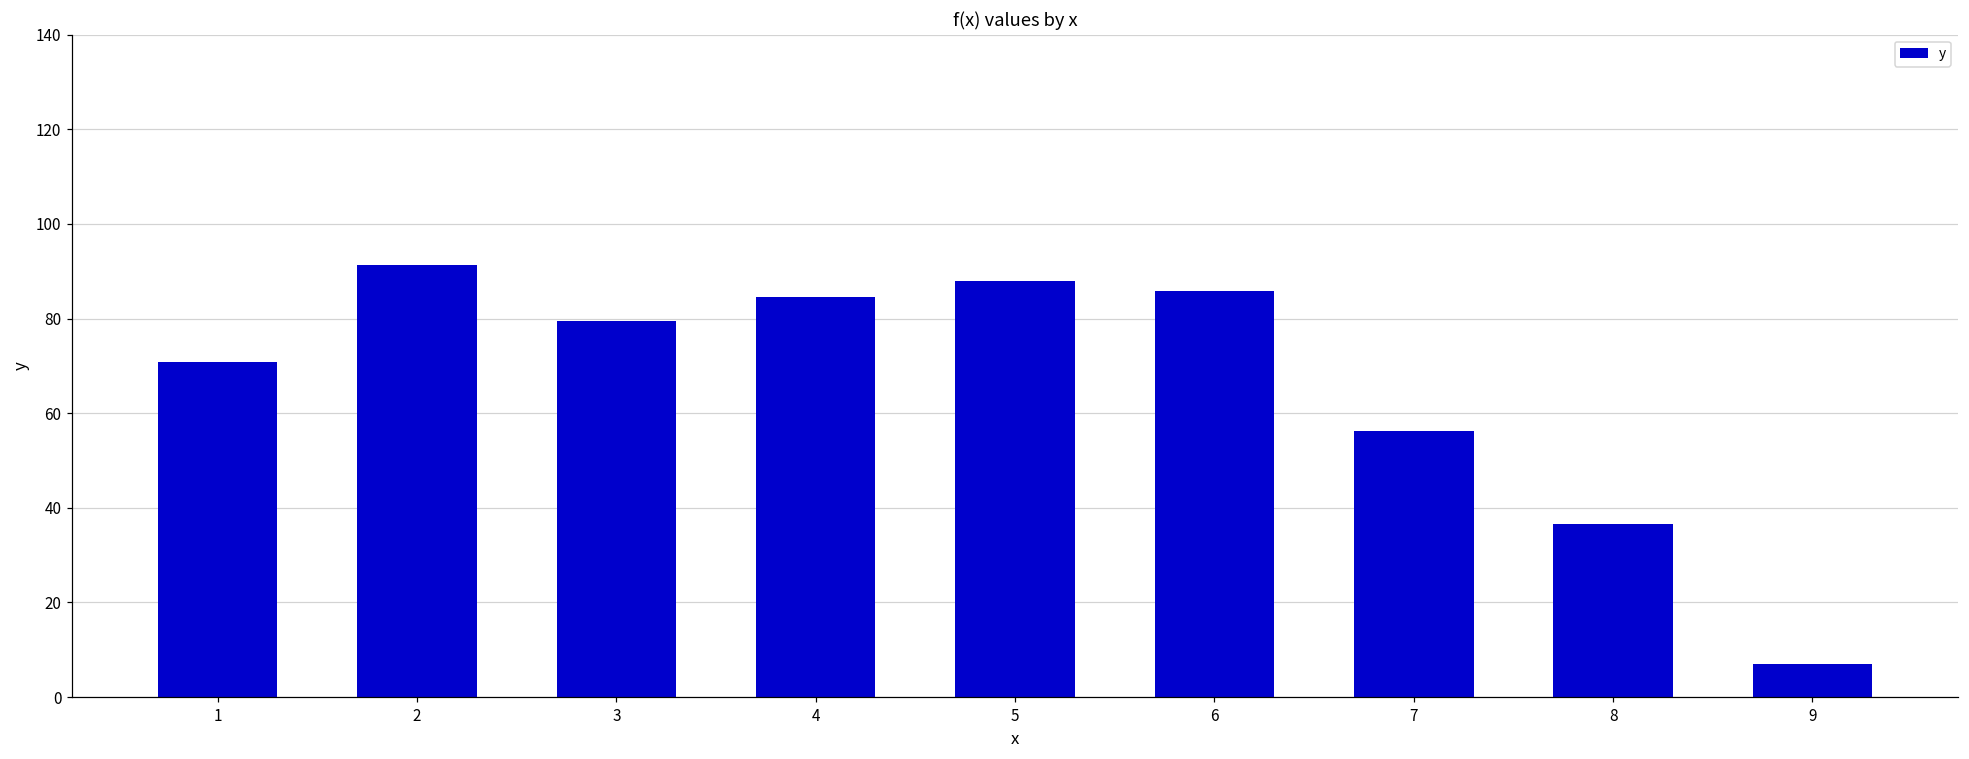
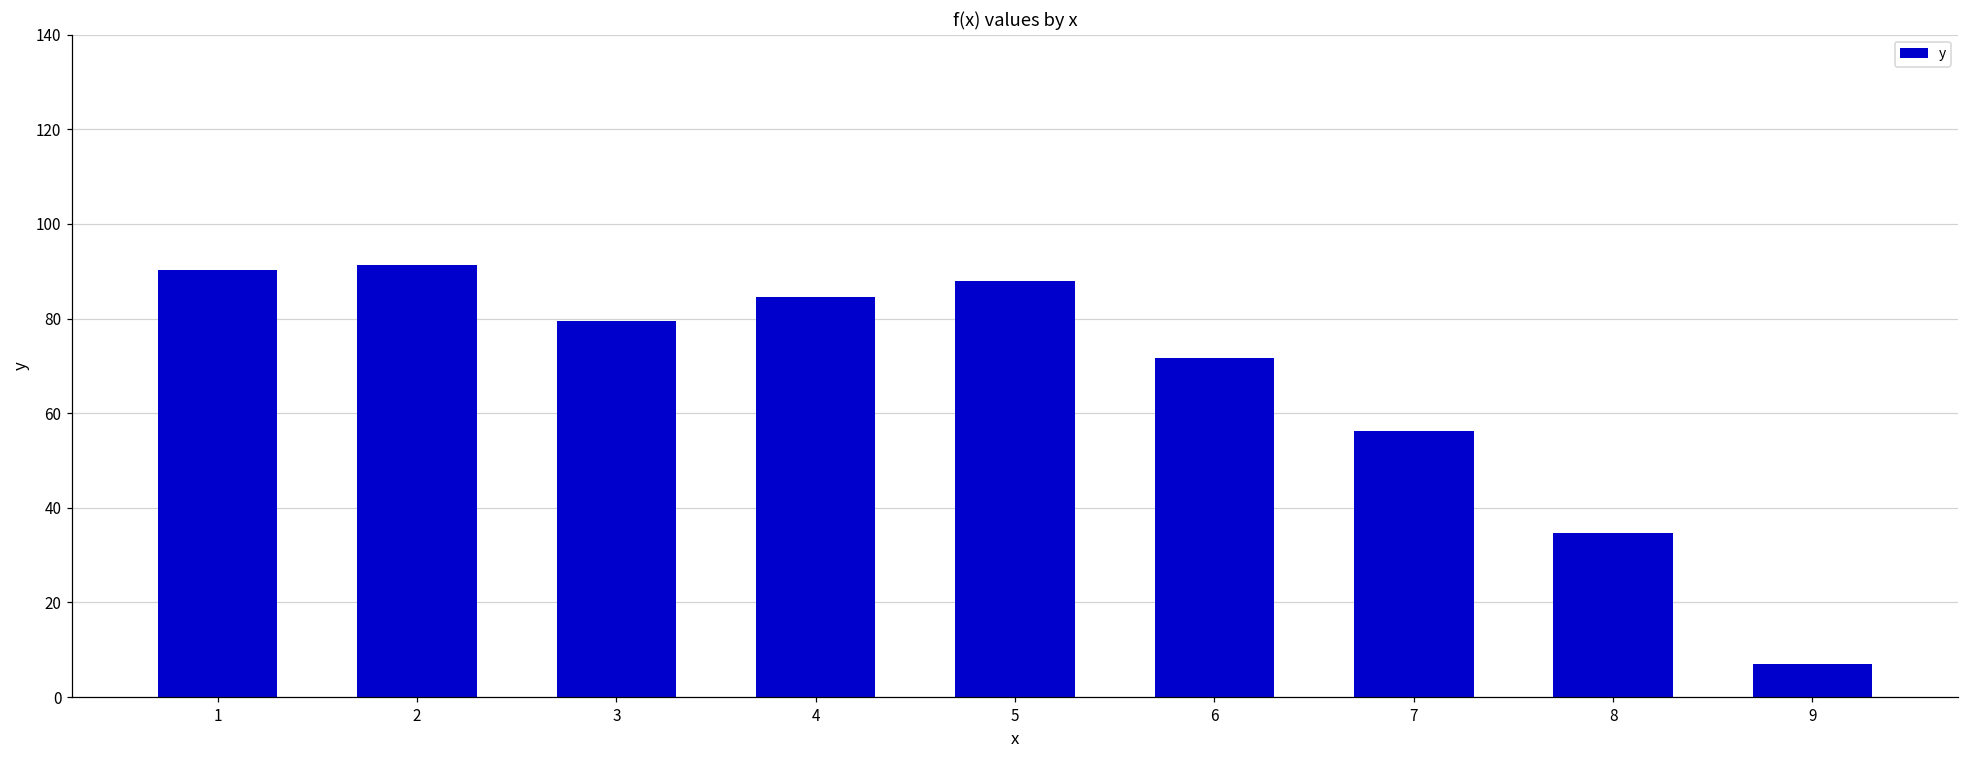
  {
-   "1": 71,
+   "1": 90,
    "2": 91,
    "3": 79,
    "4": 84,
    "5": 88,
-   "6": 86,
+   "6": 72,
    "7": 56,
-   "8": 37,
+   "8": 35,
    "9": 7
  }
